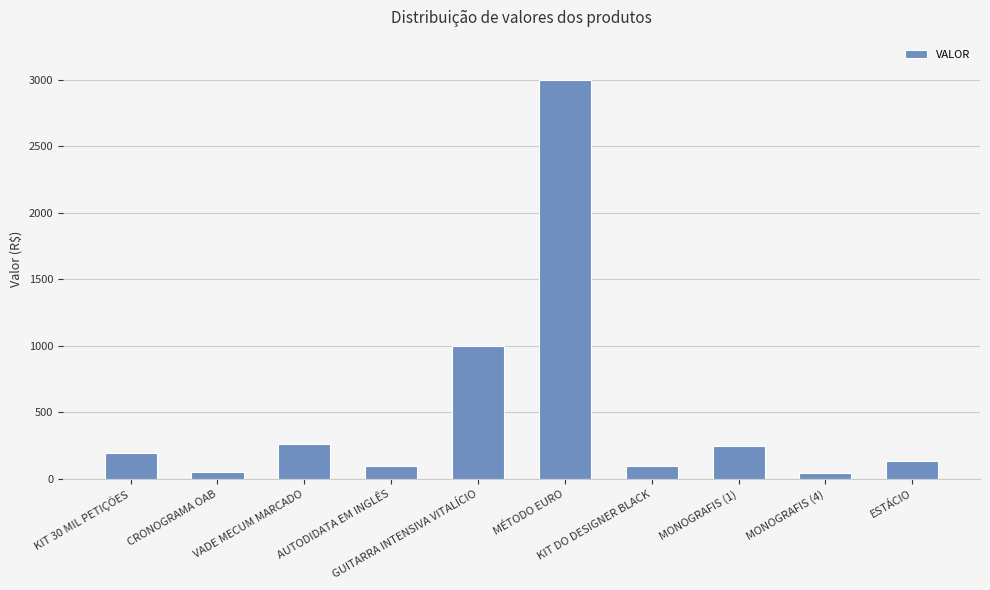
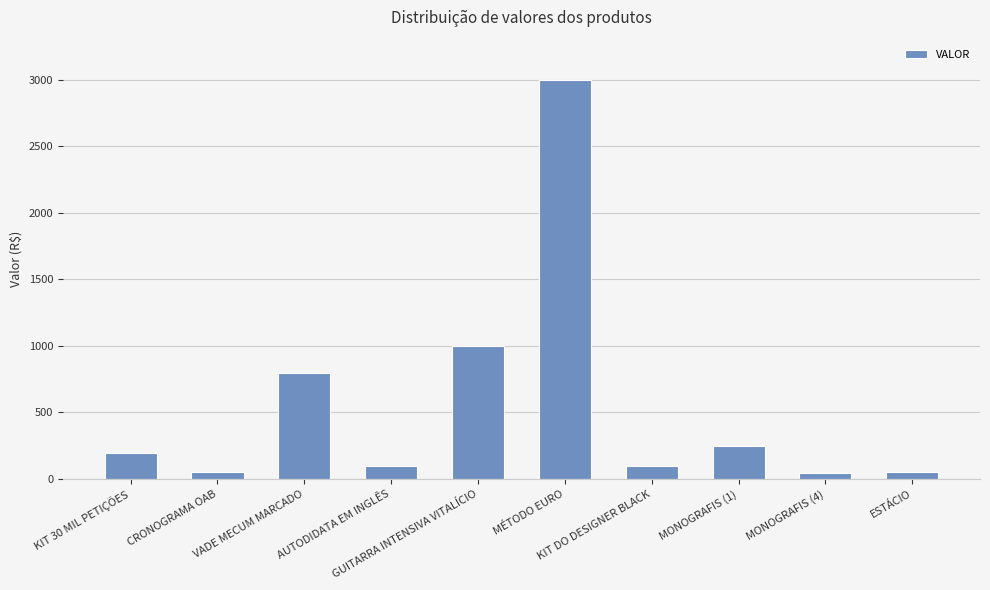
  {
    "KIT 30 MIL PETIÇÕES": 200,
    "CRONOGRAMA OAB": 50,
-   "VADE MECUM MARCADO": 260,
+   "VADE MECUM MARCADO": 790,
    "AUTODIDATA EM INGLÊS": 100,
    "GUITARRA INTENSIVA VITALÍCIO": 1000,
    "MÉTODO EURO": 3000,
    "KIT DO DESIGNER BLACK": 100,
    "MONOGRAFIS (1)": 250,
    "MONOGRAFIS (4)": 40,
-   "ESTÁCIO": 140
+   "ESTÁCIO": 50
  }
